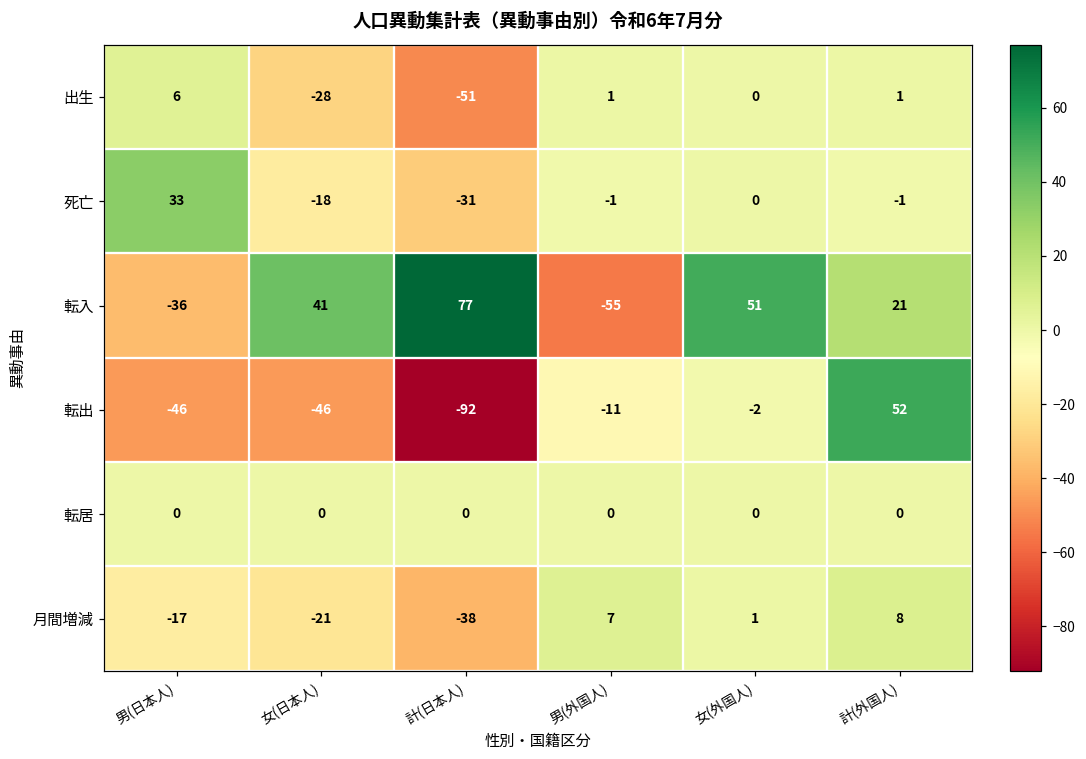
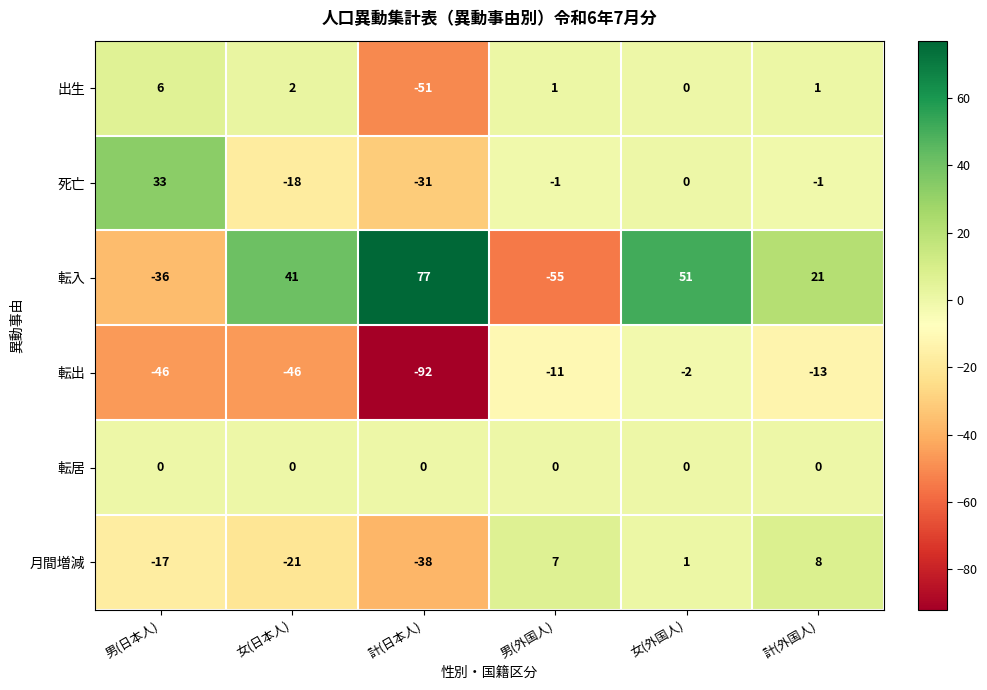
  {
    "出生": {
      "男(日本人)": 6,
-     "女(日本人)": -28,
+     "女(日本人)": 2,
      "計(日本人)": -51,
      "男(外国人)": 1,
      "女(外国人)": 0,
      "計(外国人)": 1
    },
    "死亡": {
      "男(日本人)": 33,
      "女(日本人)": -18,
      "計(日本人)": -31,
      "男(外国人)": -1,
      "女(外国人)": 0,
      "計(外国人)": -1
    },
    "転入": {
      "男(日本人)": -36,
      "女(日本人)": 41,
      "計(日本人)": 77,
      "男(外国人)": -55,
      "女(外国人)": 51,
      "計(外国人)": 21
    },
    "転出": {
      "男(日本人)": -46,
      "女(日本人)": -46,
      "計(日本人)": -92,
      "男(外国人)": -11,
      "女(外国人)": -2,
-     "計(外国人)": 52
+     "計(外国人)": -13
    },
    "転居": {
      "男(日本人)": 0,
      "女(日本人)": 0,
      "計(日本人)": 0,
      "男(外国人)": 0,
      "女(外国人)": 0,
      "計(外国人)": 0
    },
    "月間増減": {
      "男(日本人)": -17,
      "女(日本人)": -21,
      "計(日本人)": -38,
      "男(外国人)": 7,
      "女(外国人)": 1,
      "計(外国人)": 8
    }
  }
